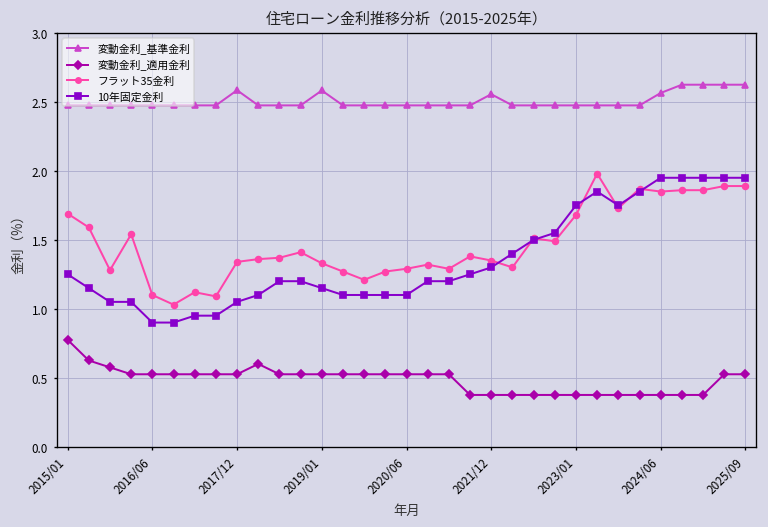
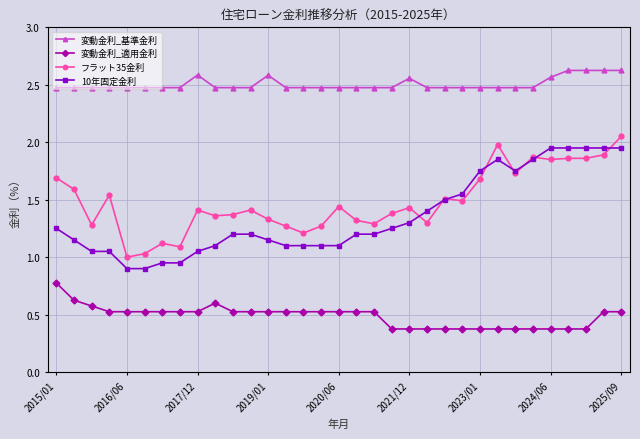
  {
    "変動金利_基準金利": {
      "2017/12": 2.59,
      "2019/01": 2.58,
      "2020/06": 2.48,
      "2021/12": 2.56,
      "2023/01": 2.48,
      "2024/06": 2.57,
      "2025/09": 2.63
    },
    "フラット35金利": {
      "2015/01": 1.69,
-     "2016/06": 1.1,
-     "2017/12": 1.34,
+     "2016/06": 1.0,
+     "2017/12": 1.41,
      "2019/01": 1.33,
-     "2020/06": 1.29,
-     "2021/12": 1.35,
+     "2020/06": 1.44,
+     "2021/12": 1.43,
      "2023/01": 1.68,
      "2024/06": 1.85,
-     "2025/09": 1.89
+     "2025/09": 2.05
    }
  }
